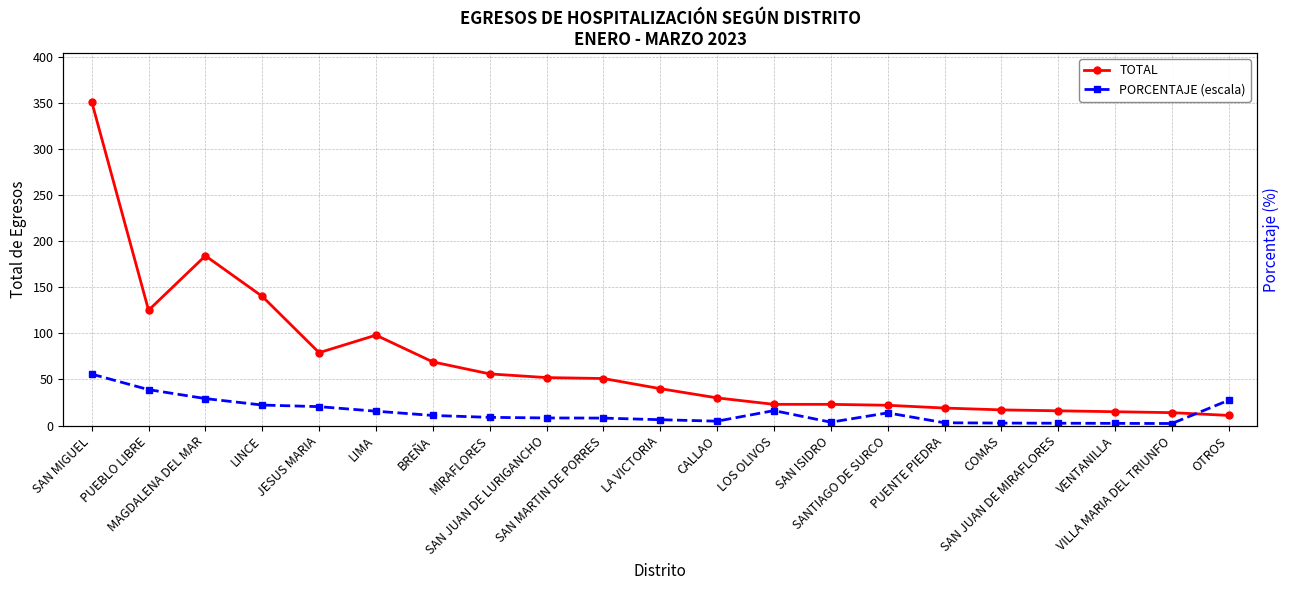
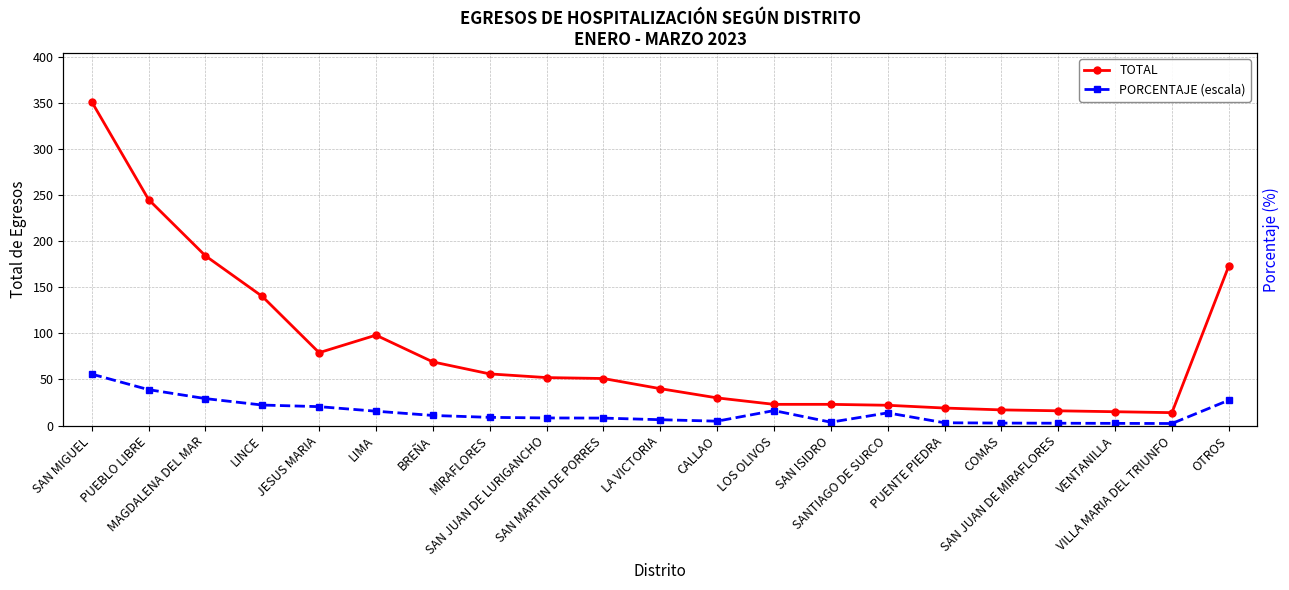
  {
    "TOTAL": {
      "SAN MIGUEL": 350,
-     "PUEBLO LIBRE": 130,
+     "PUEBLO LIBRE": 250,
      "MAGDALENA DEL MAR": 180,
      "LINCE": 140,
      "JESUS MARIA": 80,
      "LIMA": 100,
      "BREÑA": 70,
      "MIRAFLORES": 60,
      "SAN JUAN DE LURIGANCHO": 50,
      "SAN MARTIN DE PORRES": 50,
      "LA VICTORIA": 40,
      "CALLAO": 30,
      "LOS OLIVOS": 20,
      "SAN ISIDRO": 20,
      "SANTIAGO DE SURCO": 20,
      "PUENTE PIEDRA": 20,
      "COMAS": 20,
      "SAN JUAN DE MIRAFLORES": 20,
      "VENTANILLA": 20,
      "VILLA MARIA DEL TRIUNFO": 10,
-     "OTROS": 10
+     "OTROS": 170
    },
    "PORCENTAJE (escala)": {
      "SAN MIGUEL": 60,
      "PUEBLO LIBRE": 40,
      "MAGDALENA DEL MAR": 30,
      "LINCE": 20,
      "JESUS MARIA": 20,
      "LIMA": 20,
      "BREÑA": 10,
      "MIRAFLORES": 10,
      "SAN JUAN DE LURIGANCHO": 10,
      "SAN MARTIN DE PORRES": 10,
      "LA VICTORIA": 10,
      "CALLAO": 0,
      "LOS OLIVOS": 20,
      "SAN ISIDRO": 0,
      "SANTIAGO DE SURCO": 10,
      "PUENTE PIEDRA": 0,
      "COMAS": 0,
      "SAN JUAN DE MIRAFLORES": 0,
      "VENTANILLA": 0,
      "VILLA MARIA DEL TRIUNFO": 0,
      "OTROS": 30
    }
  }
